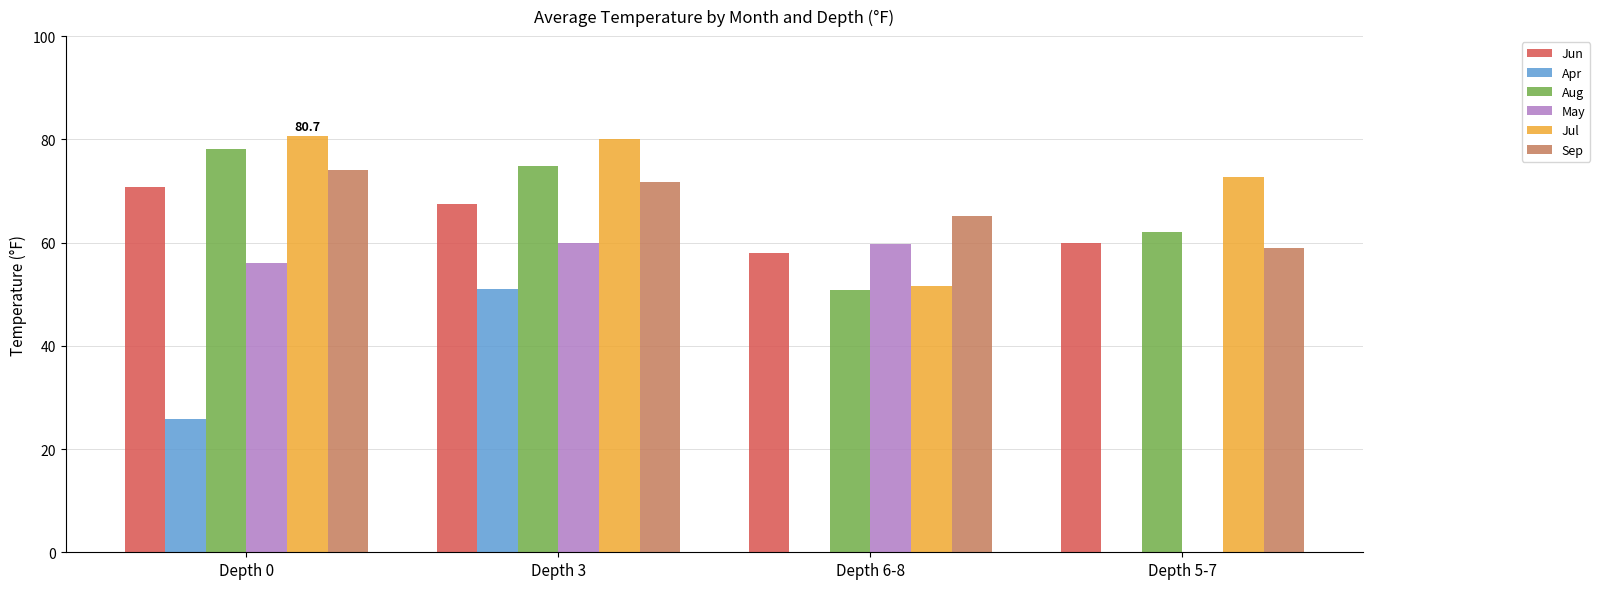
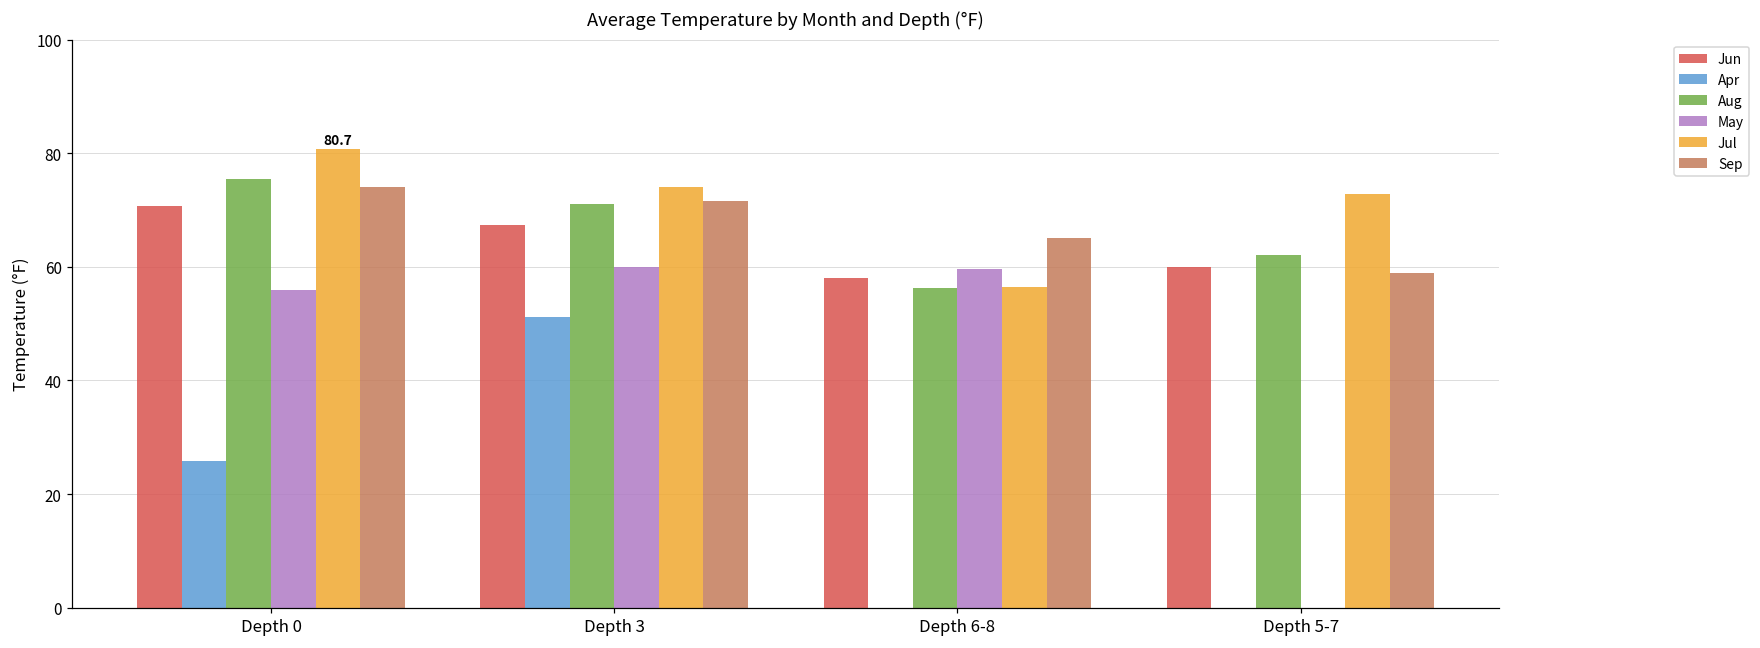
  {
    "Apr": {
      "Depth 0": 26,
      "Depth 3": 51,
      "Depth 6-8": 0,
      "Depth 5-7": 0
    },
    "Aug": {
-     "Depth 0": 78,
-     "Depth 3": 75,
-     "Depth 6-8": 51,
+     "Depth 0": 76,
+     "Depth 3": 71,
+     "Depth 6-8": 56,
      "Depth 5-7": 62
    },
    "May": {
      "Depth 0": 56,
      "Depth 3": 60,
      "Depth 6-8": 60,
      "Depth 5-7": 0
    },
    "Jul": {
-     "Depth 3": 80,
-     "Depth 6-8": 52,
+     "Depth 3": 74,
+     "Depth 6-8": 56,
      "Depth 5-7": 73
    }
  }
